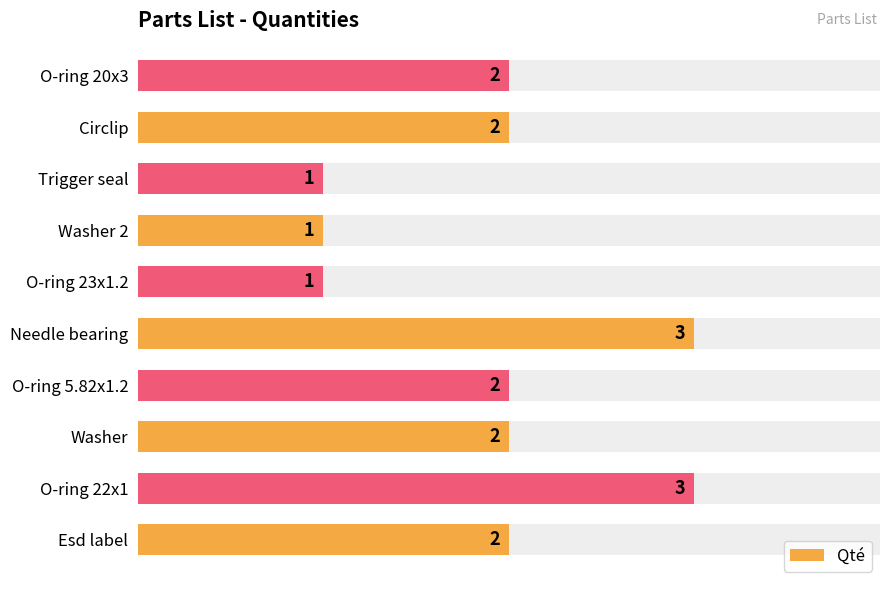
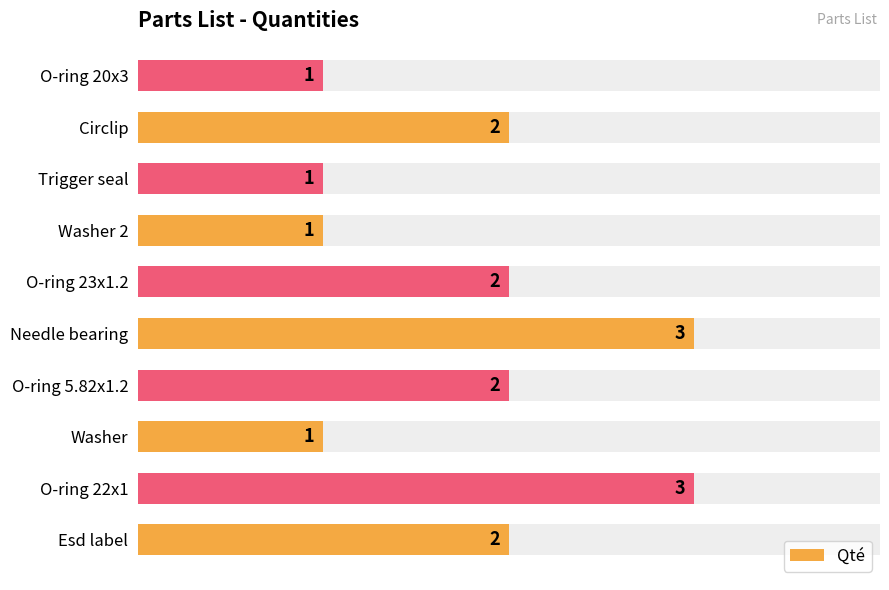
  {
    "Qté": {
-     "O-ring 20x3": 2,
-     "O-ring 23x1.2": 1,
-     "Washer": 2
+     "O-ring 20x3": 1,
+     "O-ring 23x1.2": 2,
+     "Washer": 1
    }
  }
